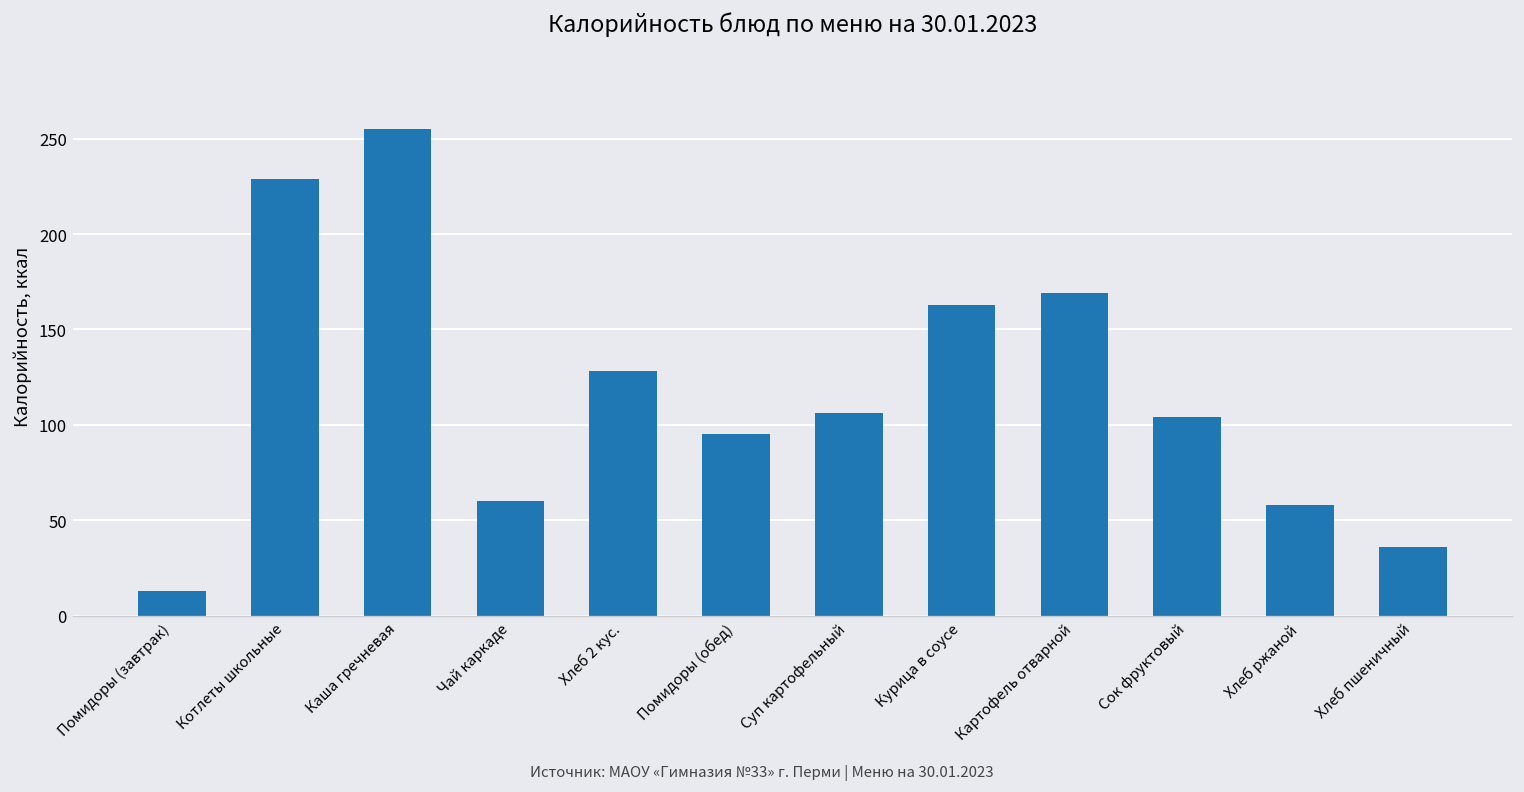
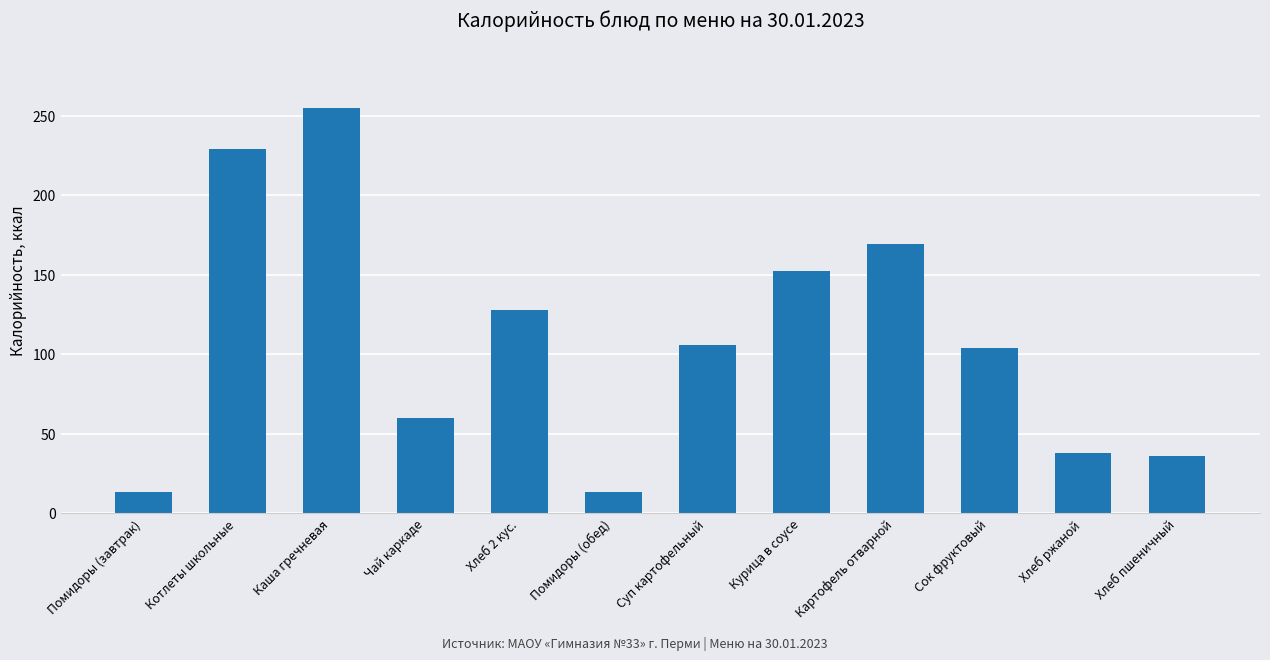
  {
    "Помидоры (завтрак)": 13,
    "Котлеты школьные": 229,
    "Каша гречневая": 255,
    "Чай каркаде": 60,
    "Хлеб 2 кус.": 128,
-   "Помидоры (обед)": 95,
+   "Помидоры (обед)": 13,
    "Суп картофельный": 106,
-   "Курица в соусе": 163,
+   "Курица в соусе": 152,
    "Картофель отварной": 169,
    "Сок фруктовый": 104,
-   "Хлеб ржаной": 58,
+   "Хлеб ржаной": 38,
    "Хлеб пшеничный": 36
  }
